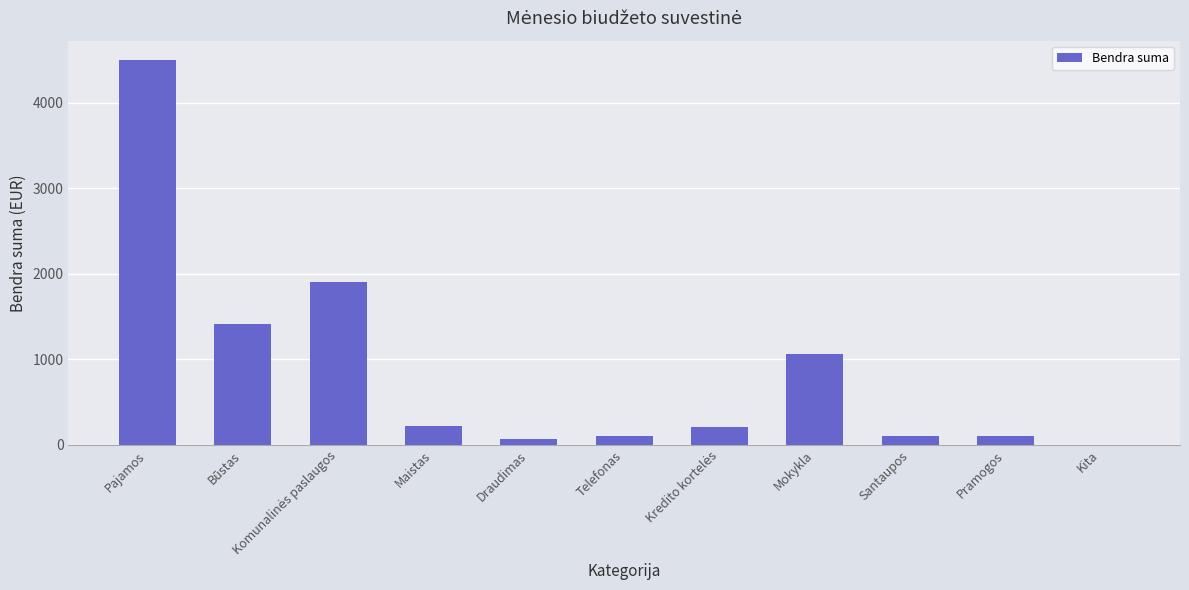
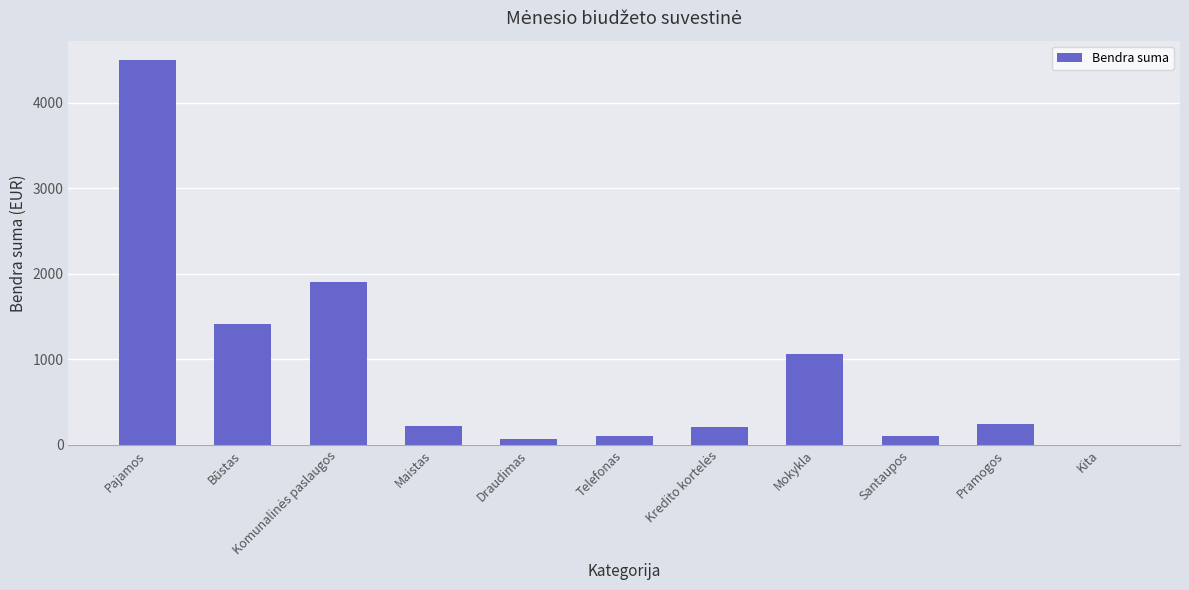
  {
    "Pajamos": 4500,
    "Būstas": 1400,
    "Komunalinės paslaugos": 1900,
    "Maistas": 200,
    "Draudimas": 100,
    "Telefonas": 100,
    "Kredito kortelės": 200,
    "Mokykla": 1100,
    "Santaupos": 100,
-   "Pramogos": 100,
+   "Pramogos": 200,
    "Kita": 0
  }
